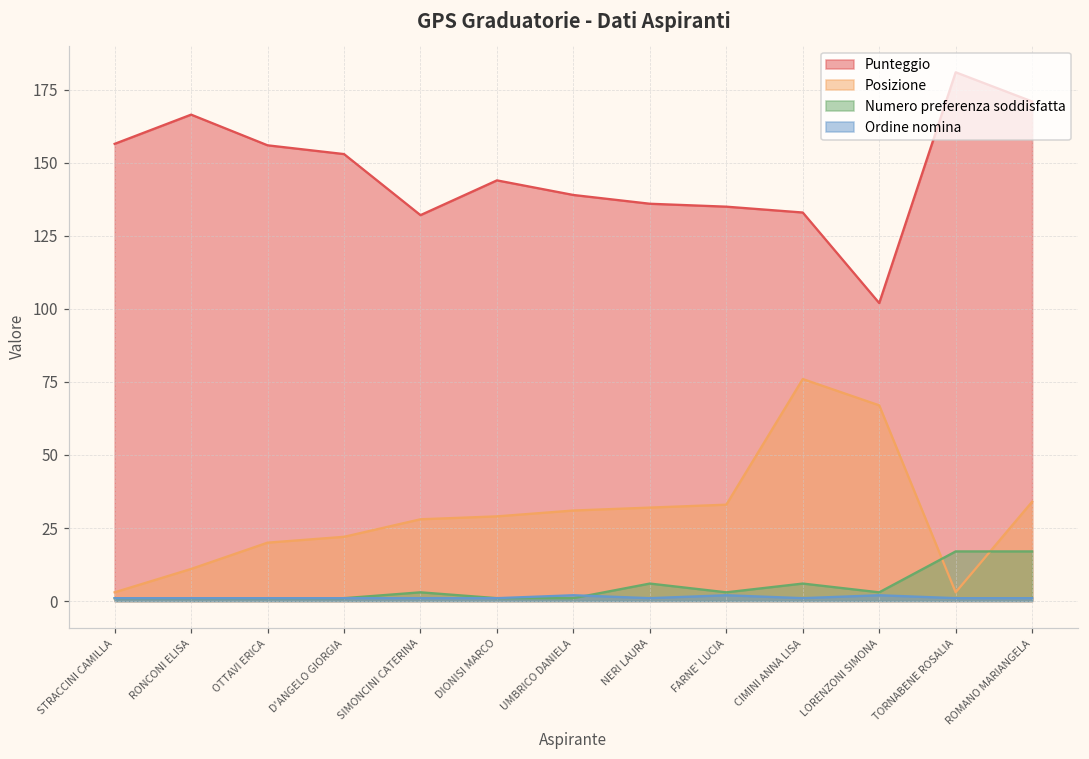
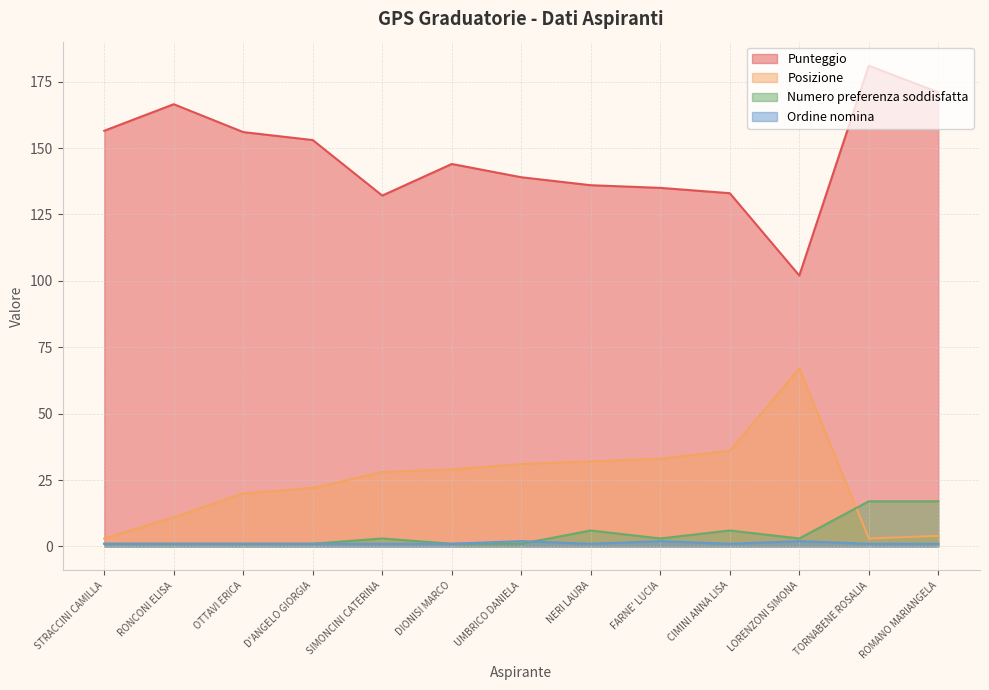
  {
    "Punteggio": {
      "STRACCINI CAMILLA": 157,
      "RONCONI ELISA": 167,
      "OTTAVI ERICA": 156,
      "D'ANGELO GIORGIA": 153,
      "SIMONCINI CATERINA": 132,
      "DIONISI MARCO": 144,
      "UMBRICO DANIELA": 139,
      "NERI LAURA": 136,
      "FARNE' LUCIA": 135,
      "CIMINI ANNA LISA": 133,
      "LORENZONI SIMONA": 102
    },
    "Posizione": {
      "STRACCINI CAMILLA": 3,
      "RONCONI ELISA": 11,
      "OTTAVI ERICA": 20,
      "D'ANGELO GIORGIA": 22,
      "SIMONCINI CATERINA": 28,
      "DIONISI MARCO": 29,
      "UMBRICO DANIELA": 31,
      "NERI LAURA": 32,
      "FARNE' LUCIA": 33,
-     "CIMINI ANNA LISA": 76,
+     "CIMINI ANNA LISA": 36,
      "LORENZONI SIMONA": 67,
      "TORNABENE ROSALIA": 3,
-     "ROMANO MARIANGELA": 34
+     "ROMANO MARIANGELA": 4
    },
    "Numero preferenza soddisfatta": {
      "SIMONCINI CATERINA": 3,
      "UMBRICO DANIELA": 1,
      "NERI LAURA": 6,
      "FARNE' LUCIA": 3,
      "CIMINI ANNA LISA": 6,
      "LORENZONI SIMONA": 3,
      "TORNABENE ROSALIA": 17,
      "ROMANO MARIANGELA": 17
    },
    "Ordine nomina": {
      "SIMONCINI CATERINA": 1,
      "UMBRICO DANIELA": 2,
      "NERI LAURA": 1,
      "FARNE' LUCIA": 2,
      "CIMINI ANNA LISA": 1,
      "LORENZONI SIMONA": 2,
      "TORNABENE ROSALIA": 1,
      "ROMANO MARIANGELA": 1
    }
  }
